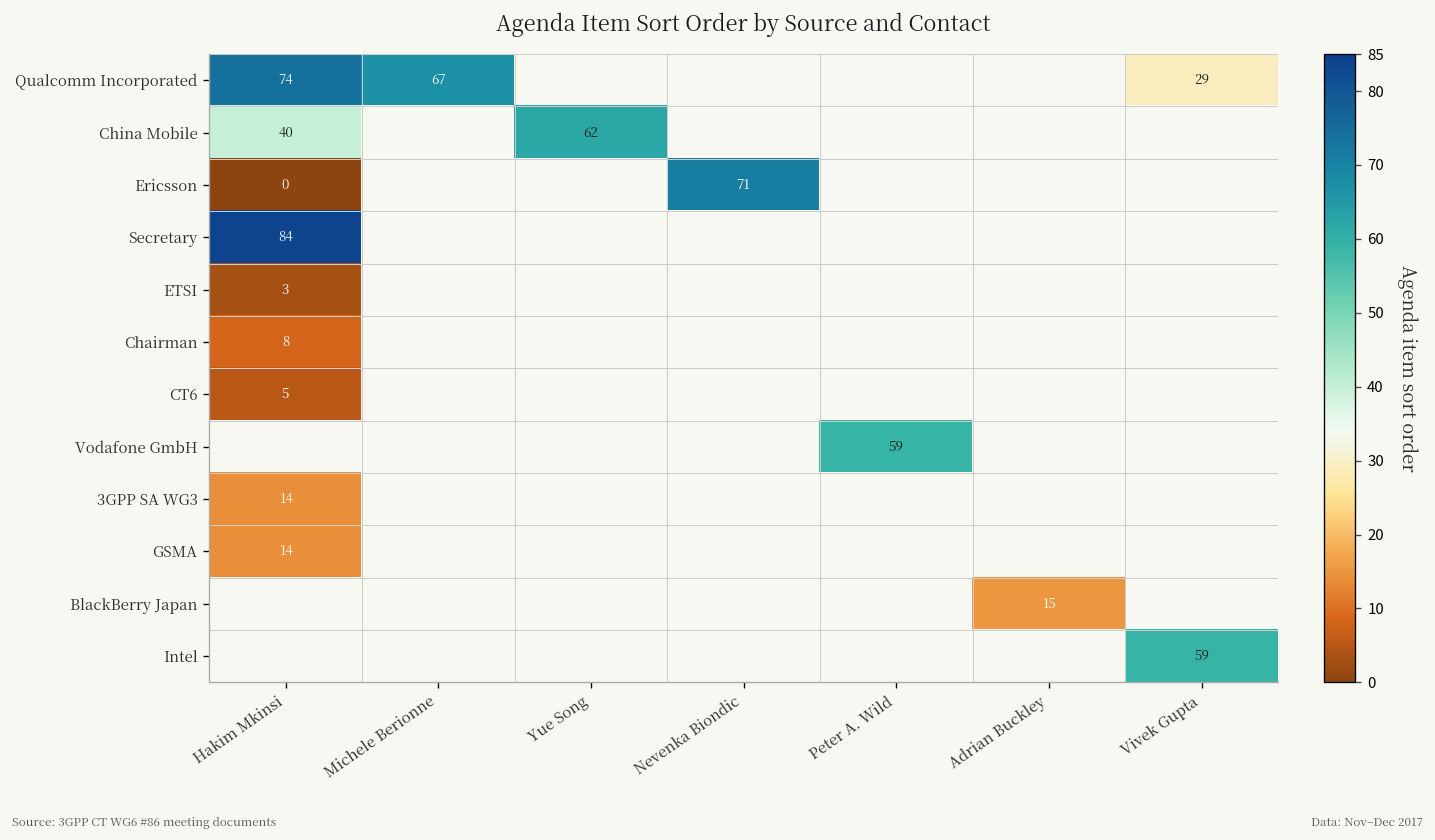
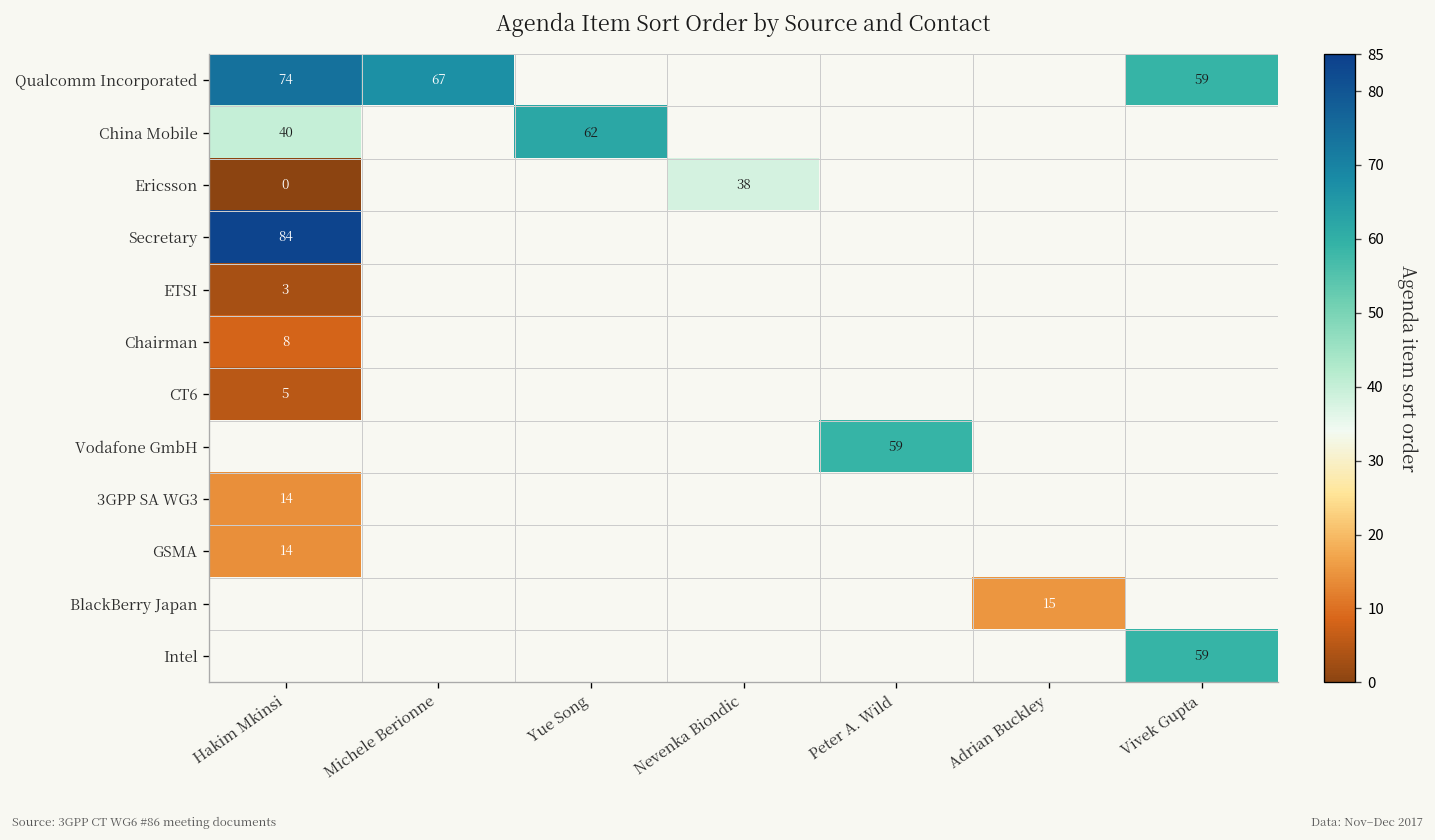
  {
    "Qualcomm Incorporated": {
      "Hakim Mkinsi": 74,
      "Michele Berionne": 67,
-     "Vivek Gupta": 29
+     "Vivek Gupta": 59
    },
    "China Mobile": {
      "Hakim Mkinsi": 40,
      "Yue Song": 62
    },
    "Ericsson": {
      "Hakim Mkinsi": 0,
-     "Nevenka Biondic": 71
+     "Nevenka Biondic": 38
    },
    "Secretary": {
      "Hakim Mkinsi": 84
    },
    "ETSI": {
      "Hakim Mkinsi": 3
    },
    "Chairman": {
      "Hakim Mkinsi": 8
    },
    "CT6": {
      "Hakim Mkinsi": 5
    },
    "Vodafone GmbH": {
      "Peter A. Wild": 59
    },
    "3GPP SA WG3": {
      "Hakim Mkinsi": 14
    },
    "GSMA": {
      "Hakim Mkinsi": 14
    },
    "BlackBerry Japan": {
      "Adrian Buckley": 15
    },
    "Intel": {
      "Vivek Gupta": 59
    }
  }
